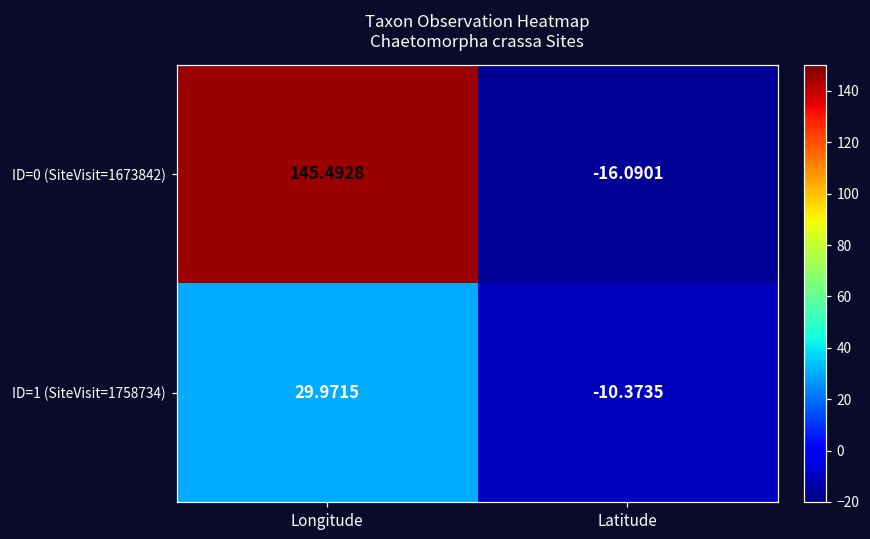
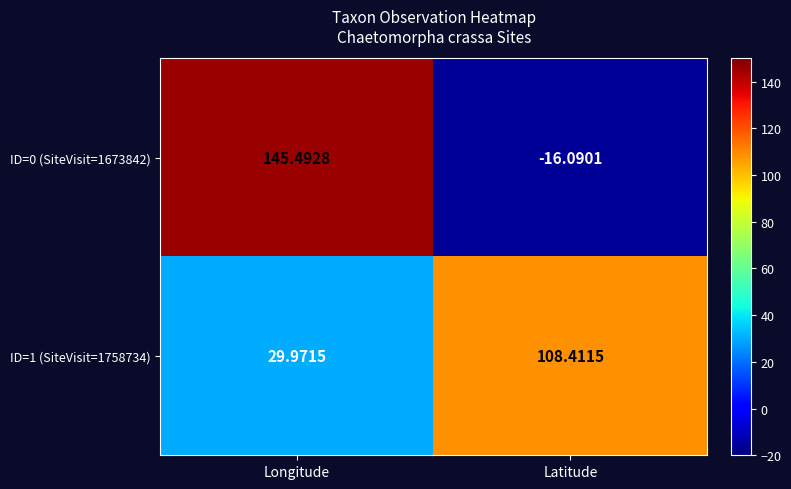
  {
    "ID=0 (SiteVisit=1673842)": {
      "Longitude": 145.4928,
      "Latitude": -16.0901
    },
    "ID=1 (SiteVisit=1758734)": {
      "Longitude": 29.9715,
-     "Latitude": -10.3735
+     "Latitude": 108.4115
    }
  }
